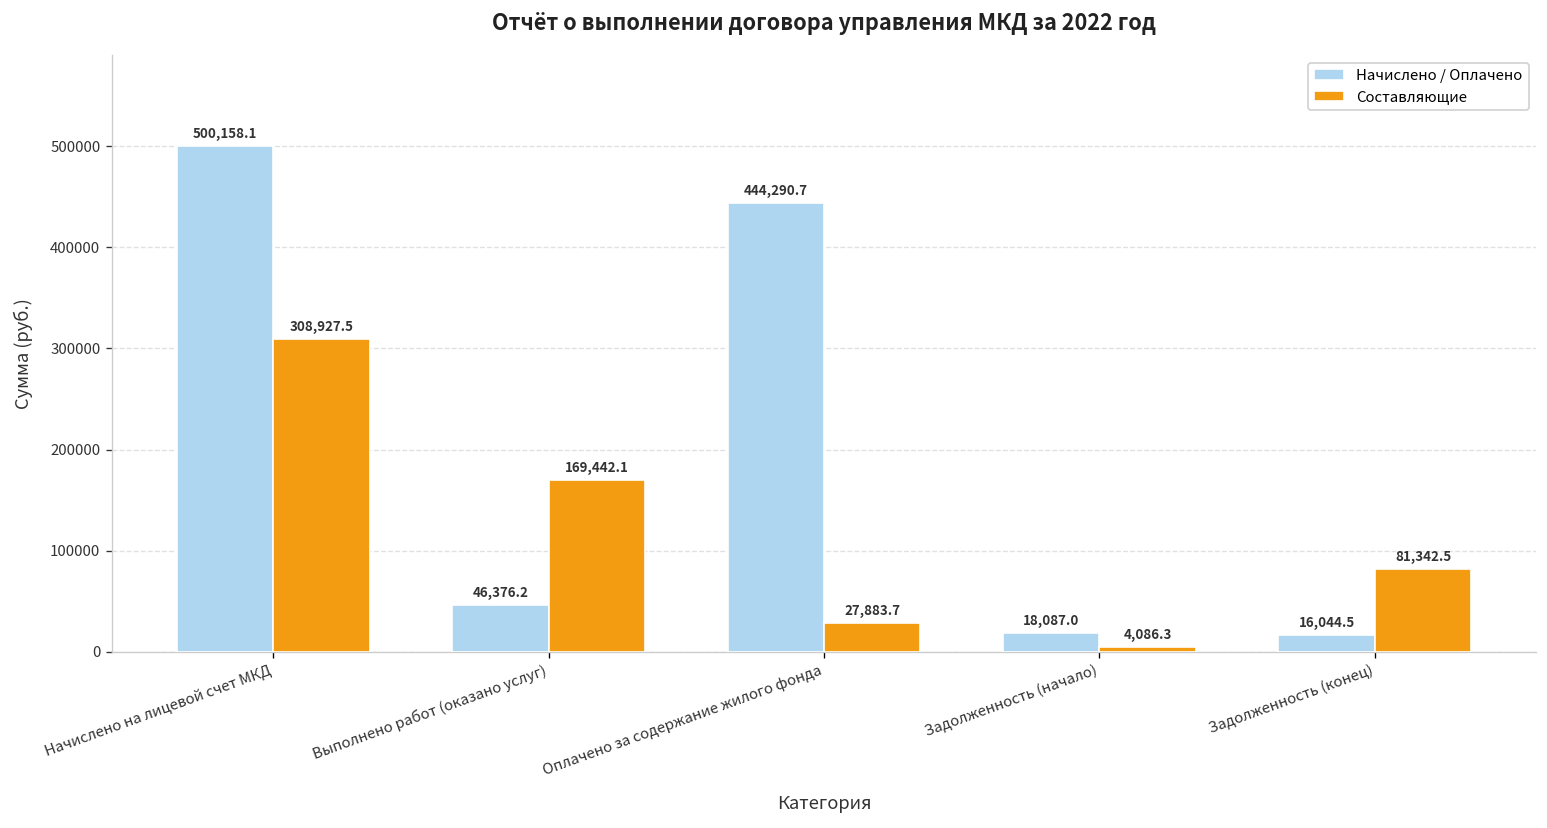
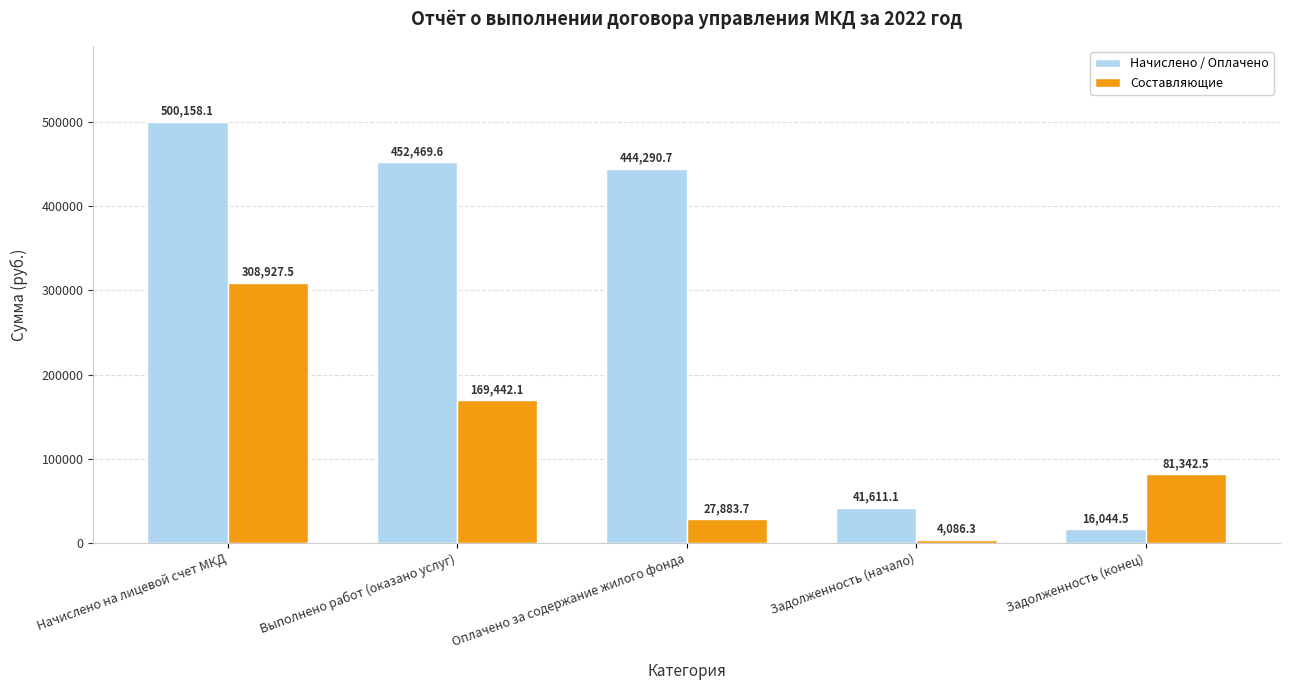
  {
    "Начислено / Оплачено": {
      "Начислено на лицевой счет МКД": "500,158.1",
-     "Выполнено работ (оказано услуг)": "46,376.2",
+     "Выполнено работ (оказано услуг)": "452,469.6",
      "Оплачено за содержание жилого фонда": "444,290.7",
-     "Задолженность (начало)": "18,087.0",
+     "Задолженность (начало)": "41,611.1",
      "Задолженность (конец)": "16,044.5"
    },
    "Составляющие": {
      "Начислено на лицевой счет МКД": "308,927.5",
      "Выполнено работ (оказано услуг)": "169,442.1",
      "Оплачено за содержание жилого фонда": "27,883.7",
      "Задолженность (начало)": "4,086.3",
      "Задолженность (конец)": "81,342.5"
    }
  }
